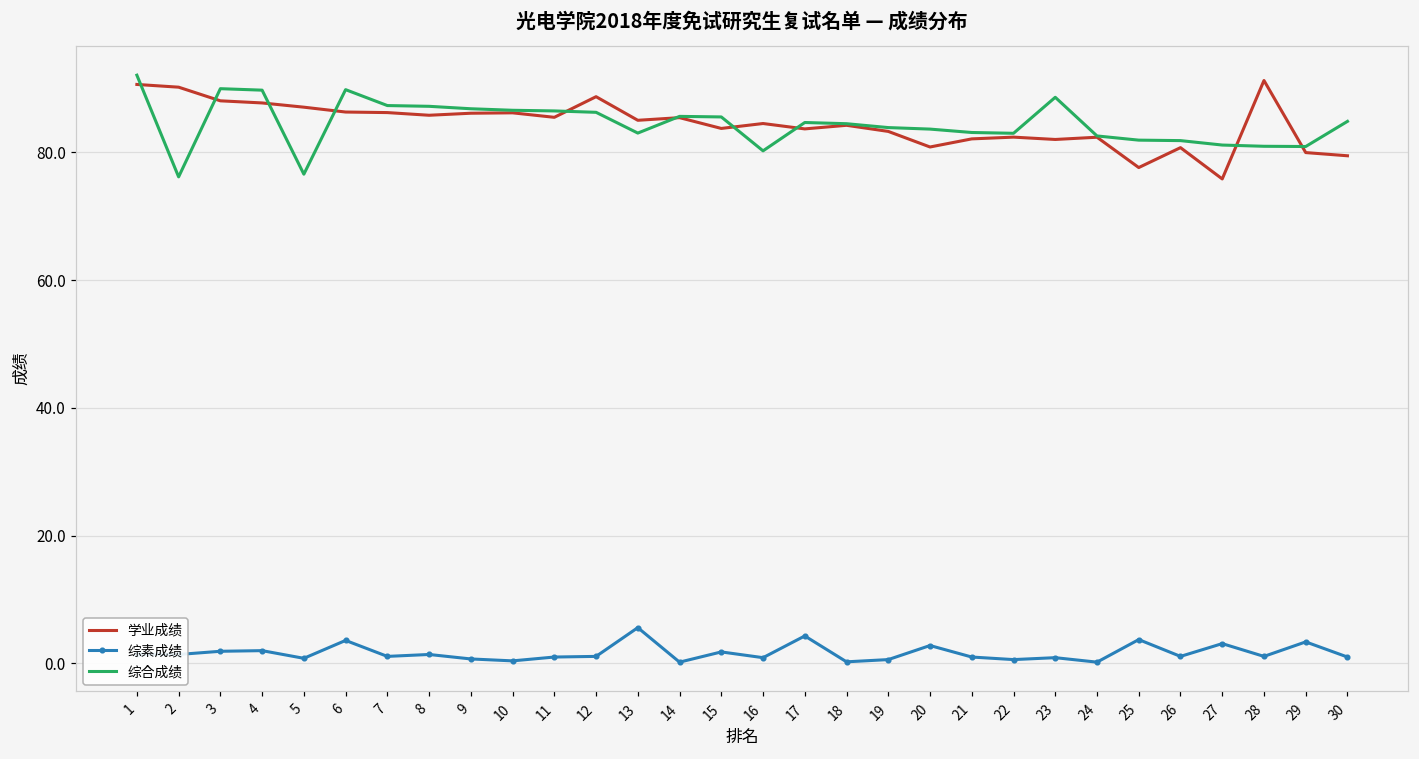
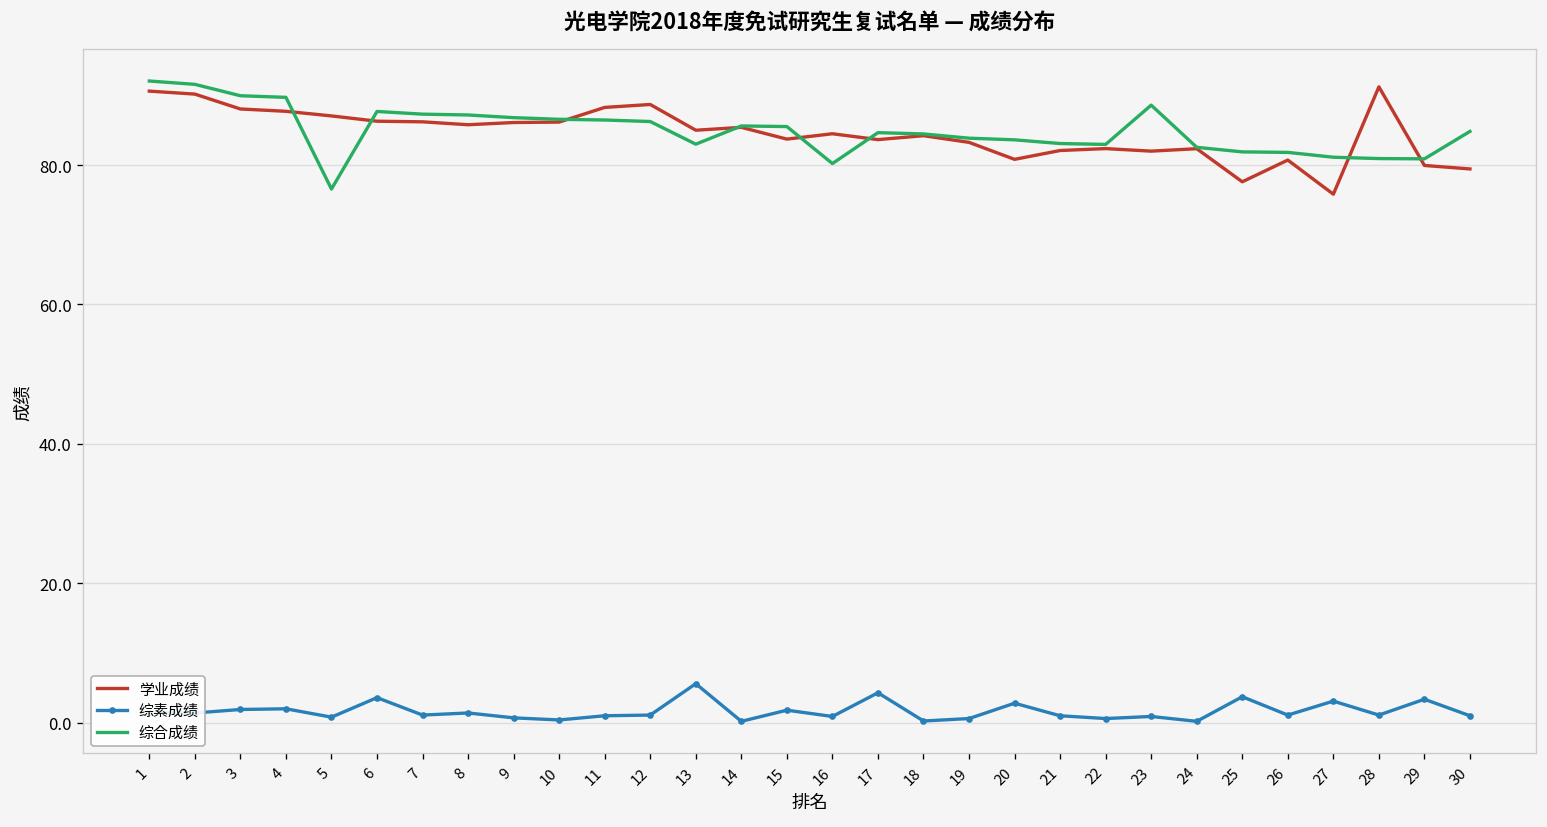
  {
    "学业成绩": {
      "1": 91,
      "2": 90,
      "3": 88,
      "4": 88,
      "5": 87,
      "6": 86,
      "7": 86,
      "8": 86,
      "9": 86,
-     "11": 85,
+     "11": 88,
      "12": 89,
      "13": 85,
      "15": 84,
      "16": 84,
      "17": 84,
      "19": 83,
      "20": 81,
      "21": 82,
      "22": 82,
      "23": 82,
      "25": 78,
      "26": 81,
      "27": 76,
      "28": 91,
      "29": 80,
      "30": 79
    },
    "综素成绩": {
      "3": 2,
      "4": 2,
      "5": 1,
      "6": 4,
      "7": 1,
      "8": 1,
      "9": 1,
      "10": 0,
      "11": 1,
      "12": 1,
      "13": 6,
      "14": 0,
      "15": 2,
      "16": 1,
      "17": 4,
      "18": 0,
      "19": 1,
      "20": 3,
      "21": 1,
      "22": 1,
      "23": 1,
      "24": 0,
      "25": 4,
      "26": 1,
      "27": 3,
      "28": 1,
      "29": 3,
      "30": 1
    },
    "综合成绩": {
      "1": 92,
-     "2": 76,
+     "2": 92,
      "3": 90,
      "4": 90,
      "5": 77,
-     "6": 90,
+     "6": 88,
      "7": 87,
      "8": 87,
      "9": 87,
      "11": 86,
      "12": 86,
      "13": 83,
      "15": 86,
      "16": 80,
      "17": 85,
      "19": 84,
      "20": 84,
      "21": 83,
      "22": 83,
      "23": 89,
      "25": 82,
      "26": 82,
      "27": 81,
      "28": 81,
      "29": 81,
      "30": 85
    }
  }
